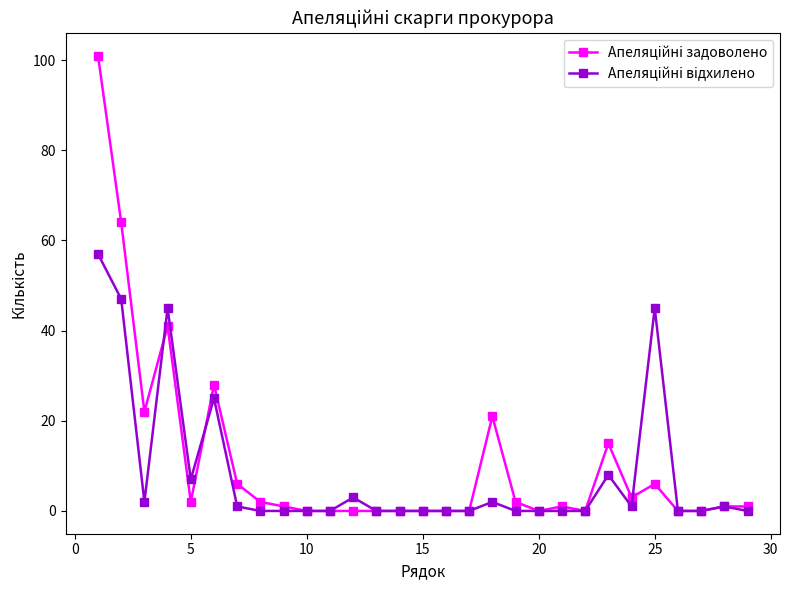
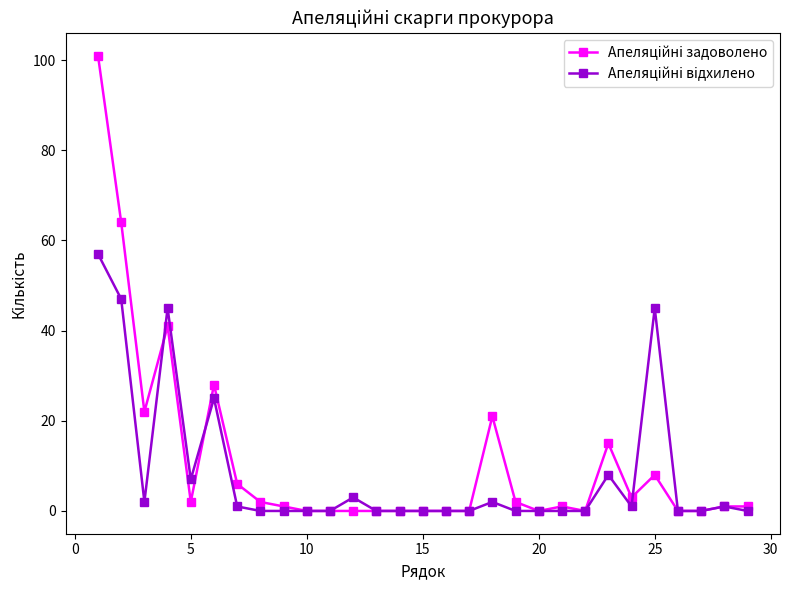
  {
    "Апеляційні задоволено": {
      "5": 2,
-     "25": 6
+     "25": 8
    },
    "Апеляційні відхилено": {
      "5": 7,
      "25": 45
    }
  }
